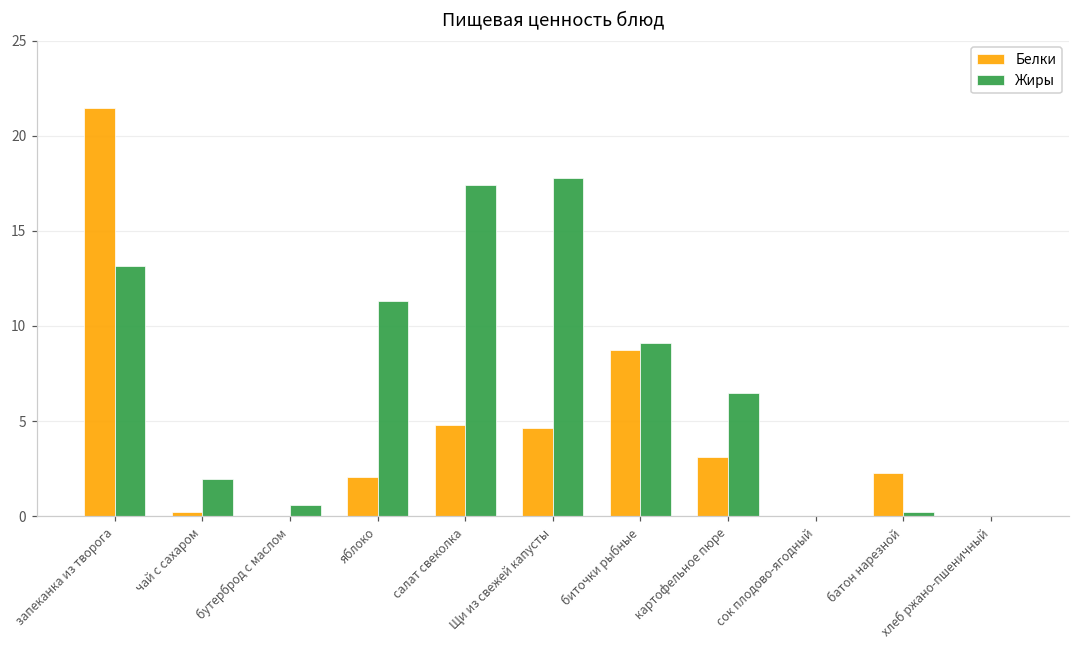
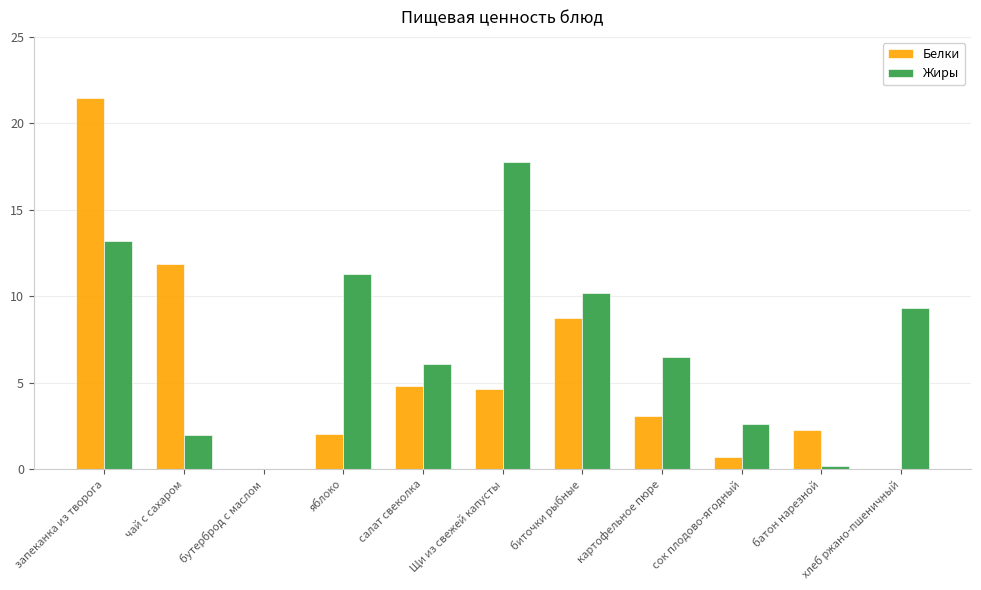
  {
    "Белки": {
      "запеканка из творога": 21.4,
-     "чай с сахаром": 0.2,
+     "чай с сахаром": 11.9,
      "бутерброд с маслом": 0.0,
      "яблоко": 2.1,
      "салат свеколка": 4.8,
      "Щи из свежей капусты": 4.6,
      "биточки рыбные": 8.7,
      "картофельное пюре": 3.1,
-     "сок плодово-ягодный": 0.0,
+     "сок плодово-ягодный": 0.7,
      "батон нарезной": 2.3,
      "хлеб ржано-пшеничный": 0.0
    },
    "Жиры": {
      "запеканка из творога": 13.2,
      "чай с сахаром": 2.0,
-     "бутерброд с маслом": 0.6,
+     "бутерброд с маслом": 0.0,
      "яблоко": 11.3,
-     "салат свеколка": 17.4,
+     "салат свеколка": 6.1,
      "Щи из свежей капусты": 17.8,
-     "биточки рыбные": 9.1,
+     "биточки рыбные": 10.2,
      "картофельное пюре": 6.5,
-     "сок плодово-ягодный": 0.0,
+     "сок плодово-ягодный": 2.6,
      "батон нарезной": 0.2,
-     "хлеб ржано-пшеничный": 0.0
+     "хлеб ржано-пшеничный": 9.3
    }
  }
